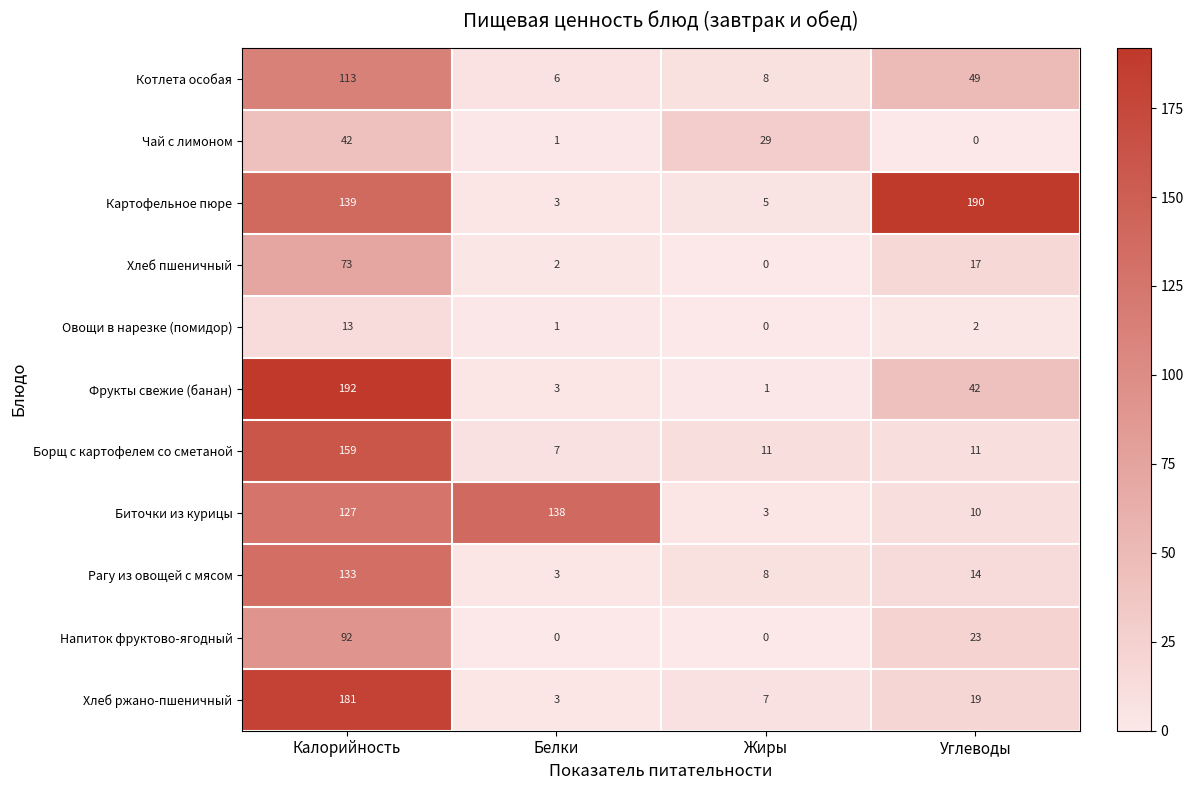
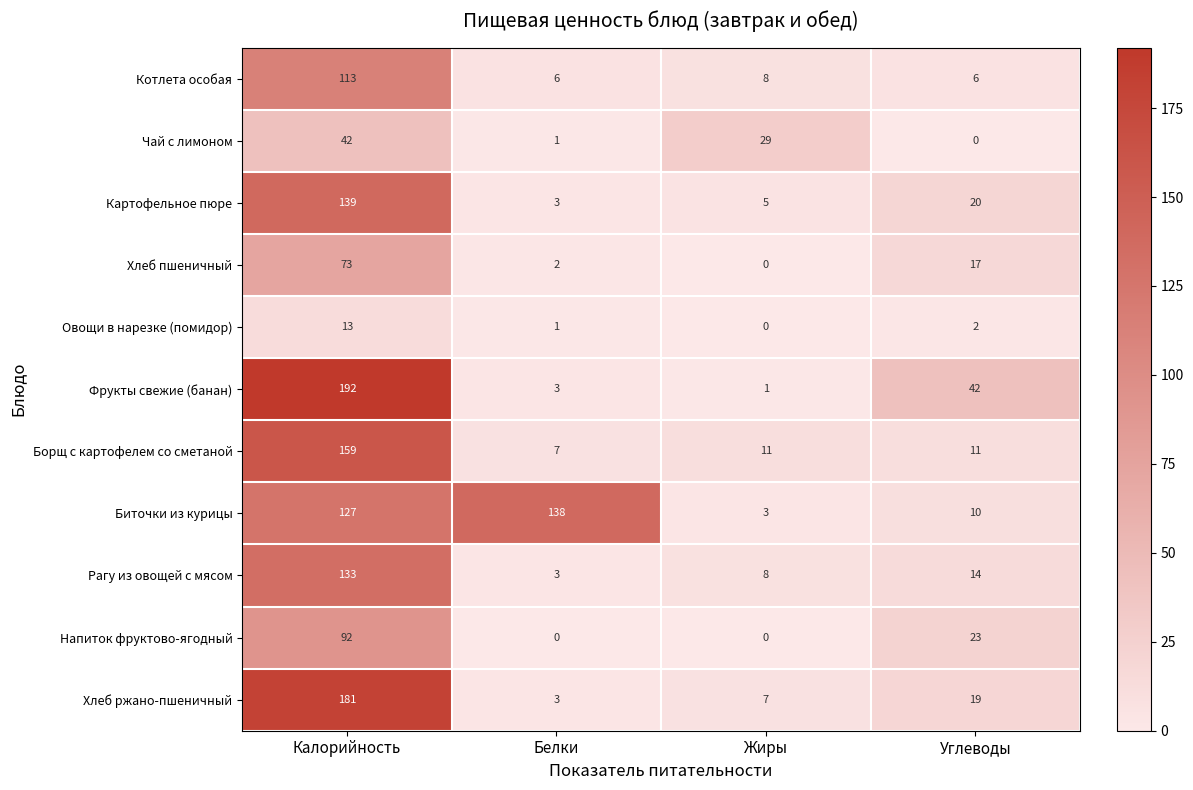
  {
    "Котлета особая": {
      "Калорийность": 113,
      "Белки": 6,
      "Жиры": 8,
-     "Углеводы": 49
+     "Углеводы": 6
    },
    "Чай с лимоном": {
      "Калорийность": 42,
      "Белки": 1,
      "Жиры": 29,
      "Углеводы": 0
    },
    "Картофельное пюре": {
      "Калорийность": 139,
      "Белки": 3,
      "Жиры": 5,
-     "Углеводы": 190
+     "Углеводы": 20
    },
    "Хлеб пшеничный": {
      "Калорийность": 73,
      "Белки": 2,
      "Жиры": 0,
      "Углеводы": 17
    },
    "Овощи в нарезке (помидор)": {
      "Калорийность": 13,
      "Белки": 1,
      "Жиры": 0,
      "Углеводы": 2
    },
    "Фрукты свежие (банан)": {
      "Калорийность": 192,
      "Белки": 3,
      "Жиры": 1,
      "Углеводы": 42
    },
    "Борщ с картофелем со сметаной": {
      "Калорийность": 159,
      "Белки": 7,
      "Жиры": 11,
      "Углеводы": 11
    },
    "Биточки из курицы": {
      "Калорийность": 127,
      "Белки": 138,
      "Жиры": 3,
      "Углеводы": 10
    },
    "Рагу из овощей с мясом": {
      "Калорийность": 133,
      "Белки": 3,
      "Жиры": 8,
      "Углеводы": 14
    },
    "Напиток фруктово-ягодный": {
      "Калорийность": 92,
      "Белки": 0,
      "Жиры": 0,
      "Углеводы": 23
    },
    "Хлеб ржано-пшеничный": {
      "Калорийность": 181,
      "Белки": 3,
      "Жиры": 7,
      "Углеводы": 19
    }
  }
